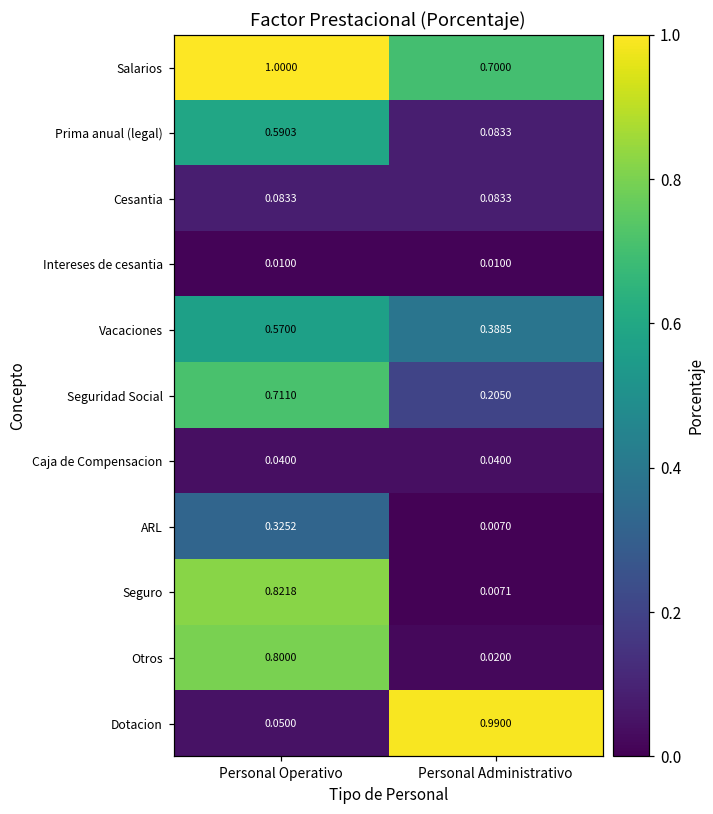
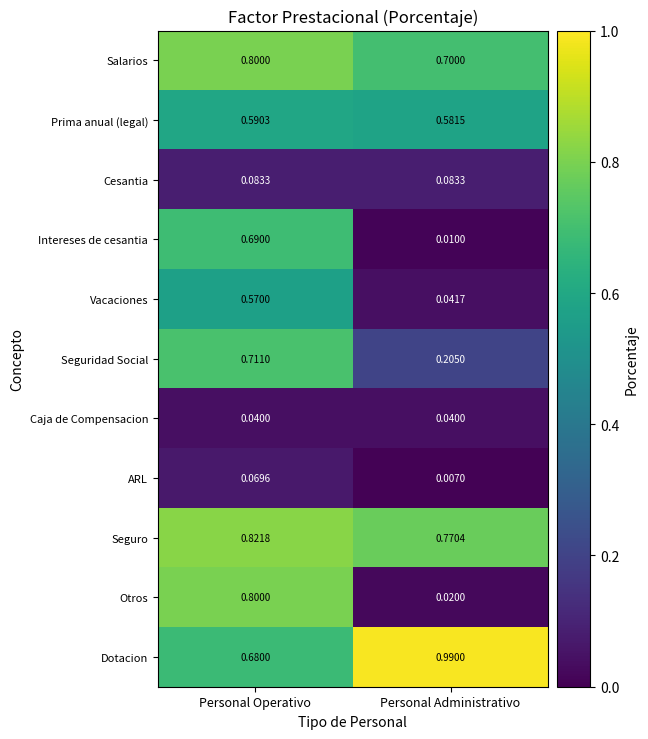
  {
    "Salarios": {
-     "Personal Operativo": 1.0000,
+     "Personal Operativo": 0.8000,
      "Personal Administrativo": 0.7000
    },
    "Prima anual (legal)": {
      "Personal Operativo": 0.5903,
-     "Personal Administrativo": 0.0833
+     "Personal Administrativo": 0.5815
    },
    "Cesantia": {
      "Personal Operativo": 0.0833,
      "Personal Administrativo": 0.0833
    },
    "Intereses de cesantia": {
-     "Personal Operativo": 0.0100,
+     "Personal Operativo": 0.6900,
      "Personal Administrativo": 0.0100
    },
    "Vacaciones": {
      "Personal Operativo": 0.5700,
-     "Personal Administrativo": 0.3885
+     "Personal Administrativo": 0.0417
    },
    "Seguridad Social": {
      "Personal Operativo": 0.7110,
      "Personal Administrativo": 0.2050
    },
    "Caja de Compensacion": {
      "Personal Operativo": 0.0400,
      "Personal Administrativo": 0.0400
    },
    "ARL": {
-     "Personal Operativo": 0.3252,
+     "Personal Operativo": 0.0696,
      "Personal Administrativo": 0.0070
    },
    "Seguro": {
      "Personal Operativo": 0.8218,
-     "Personal Administrativo": 0.0071
+     "Personal Administrativo": 0.7704
    },
    "Otros": {
      "Personal Operativo": 0.8000,
      "Personal Administrativo": 0.0200
    },
    "Dotacion": {
-     "Personal Operativo": 0.0500,
+     "Personal Operativo": 0.6800,
      "Personal Administrativo": 0.9900
    }
  }
